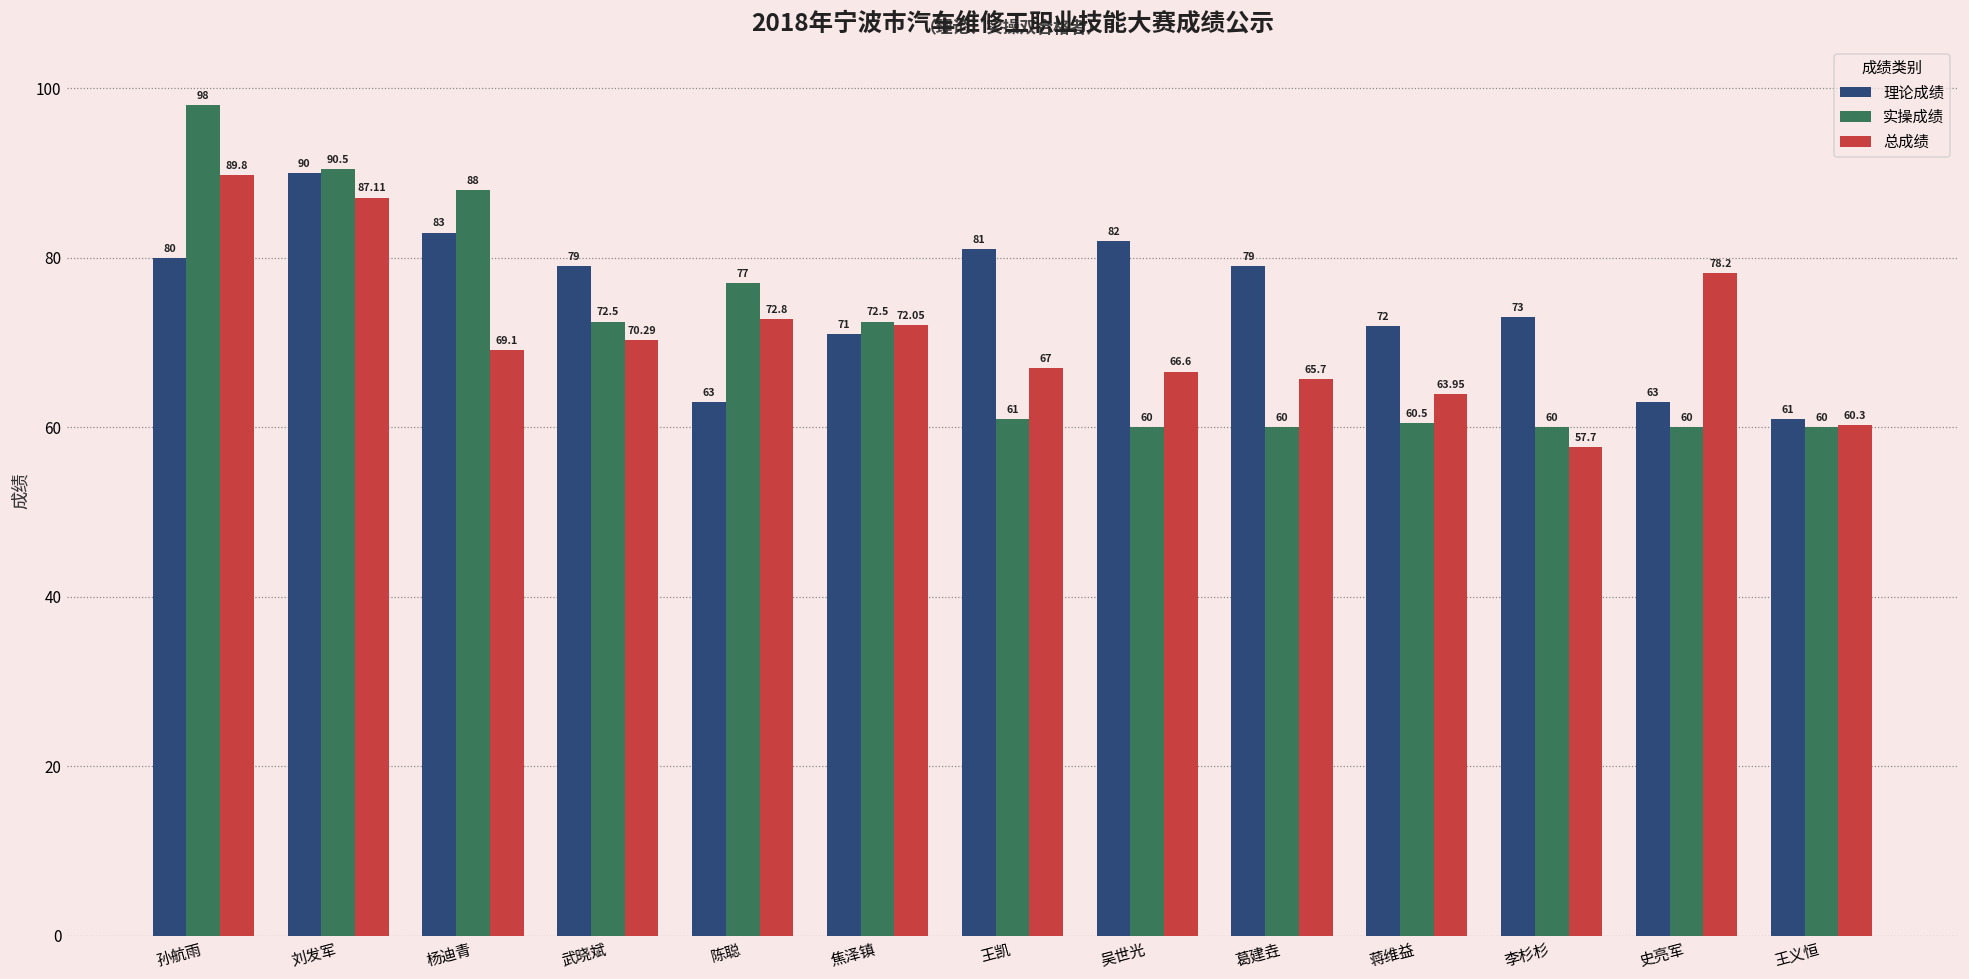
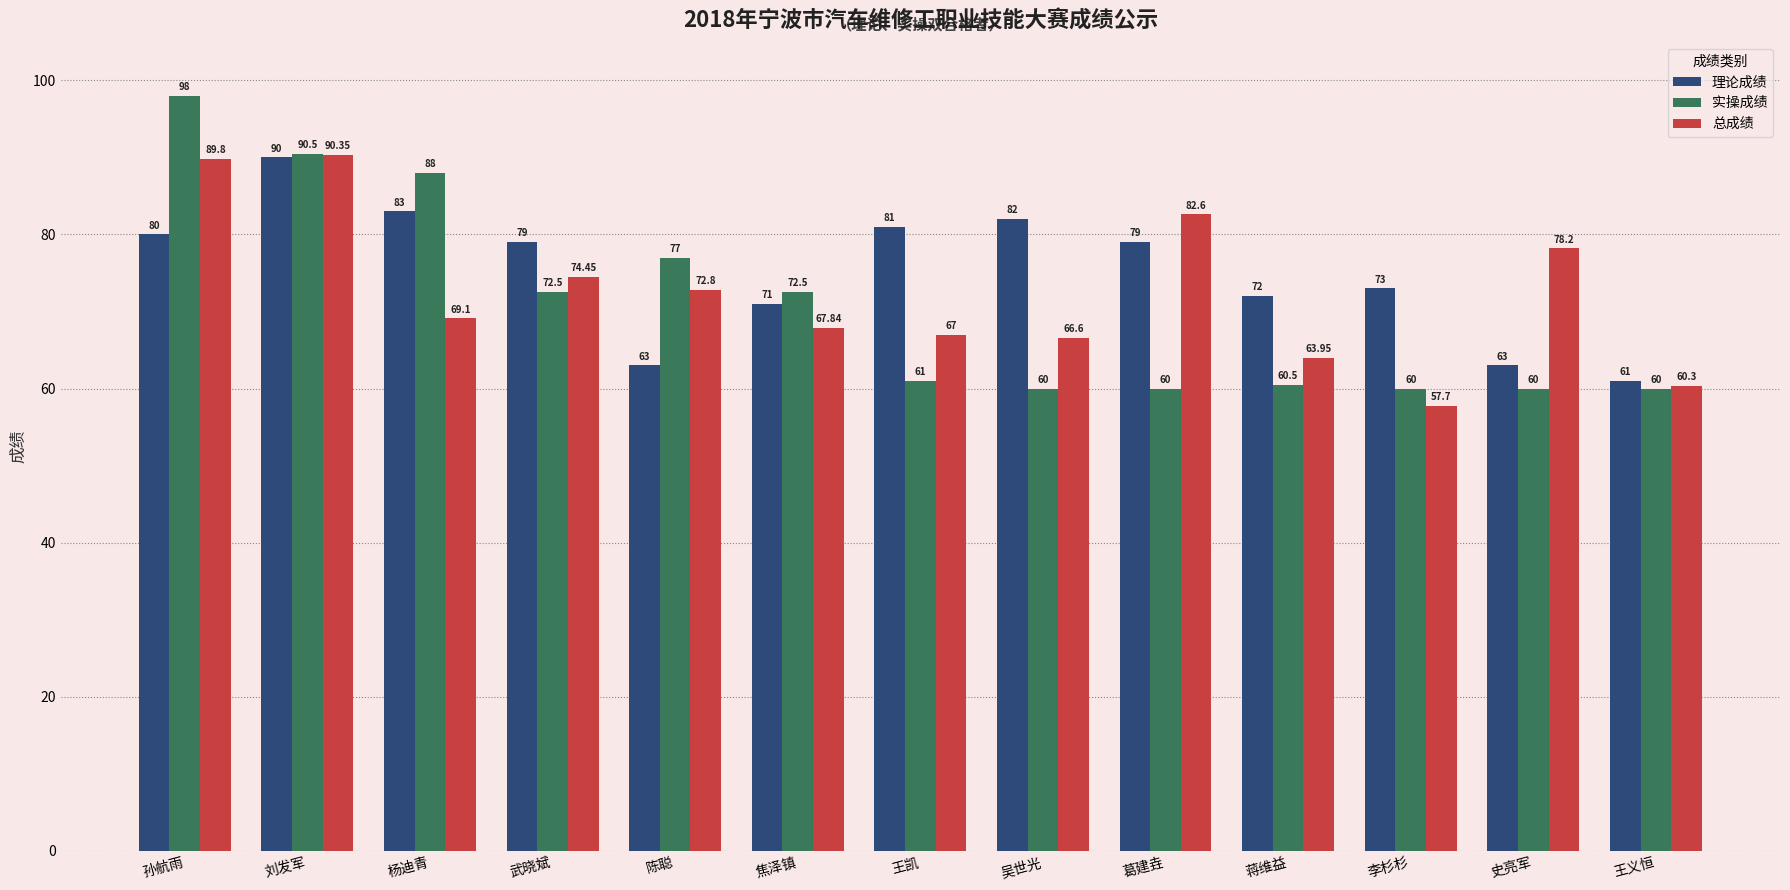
  {
    "总成绩": {
      "孙航雨": 89.8,
-     "刘发军": 87.11,
+     "刘发军": 90.35,
      "杨迪青": 69.1,
-     "武晓斌": 70.29,
+     "武晓斌": 74.45,
      "陈聪": 72.8,
-     "焦泽镇": 72.05,
+     "焦泽镇": 67.84,
      "王凯": 67,
      "吴世光": 66.6,
-     "葛建垚": 65.7,
+     "葛建垚": 82.6,
      "蒋维益": 63.95,
      "李杉杉": 57.7,
      "史亮军": 78.2,
      "王义恒": 60.3
    }
  }
